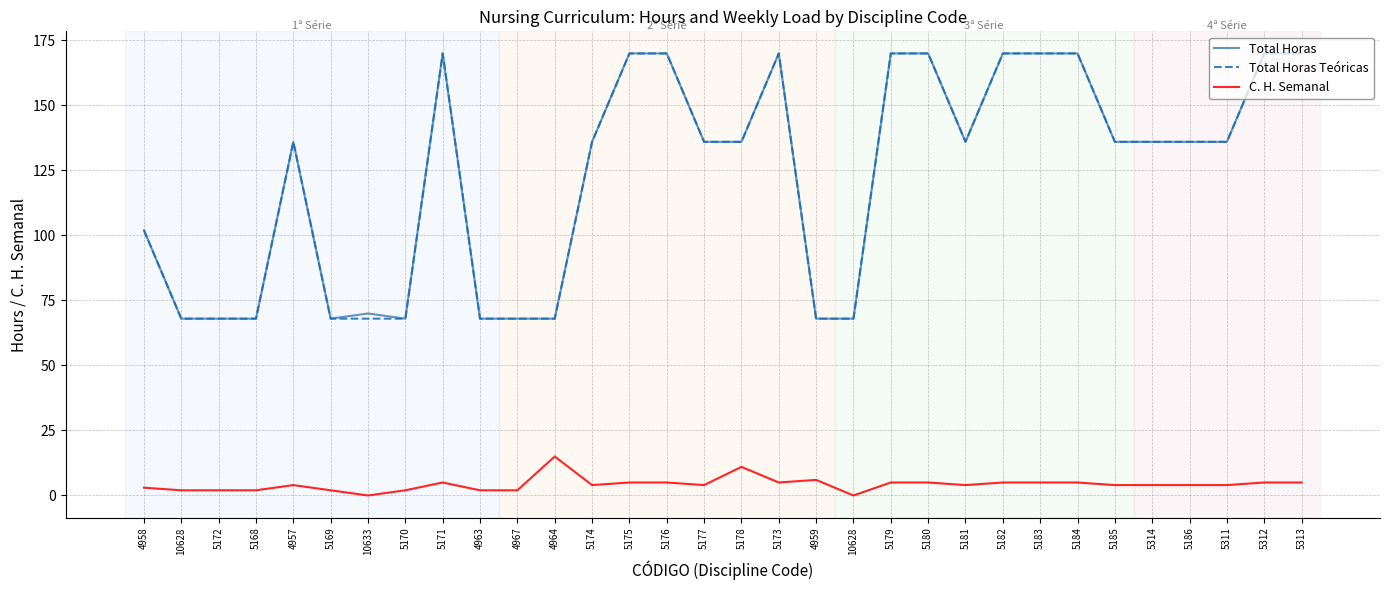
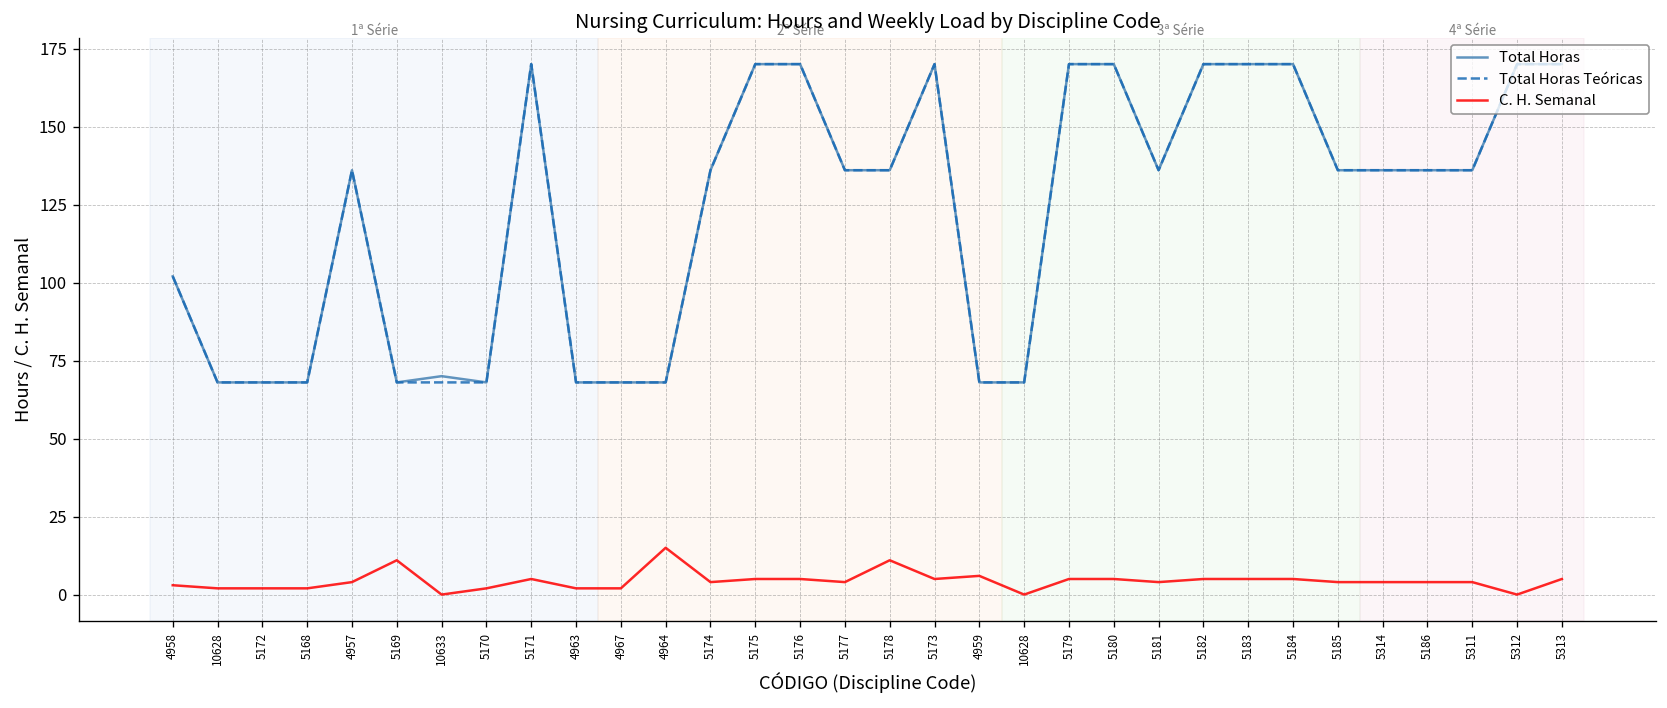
  {
    "C. H. Semanal": {
      "4958": 3,
      "5172": 2,
      "5168": 2,
      "4957": 4,
-     "5169": 2,
+     "5169": 11,
      "10633": 0,
      "5170": 2,
      "5171": 5,
      "4963": 2,
      "4967": 2,
      "4964": 15,
      "5174": 4,
      "5175": 5,
      "5176": 5,
      "5177": 4,
      "5178": 11,
      "5173": 5,
      "4959": 6,
      "5179": 5,
      "5180": 5,
      "5181": 4,
      "5182": 5,
      "5183": 5,
      "5184": 5,
      "5185": 4,
      "5314": 4,
      "5186": 4,
      "5311": 4,
-     "5312": 5,
+     "5312": 0,
      "5313": 5
    }
  }
